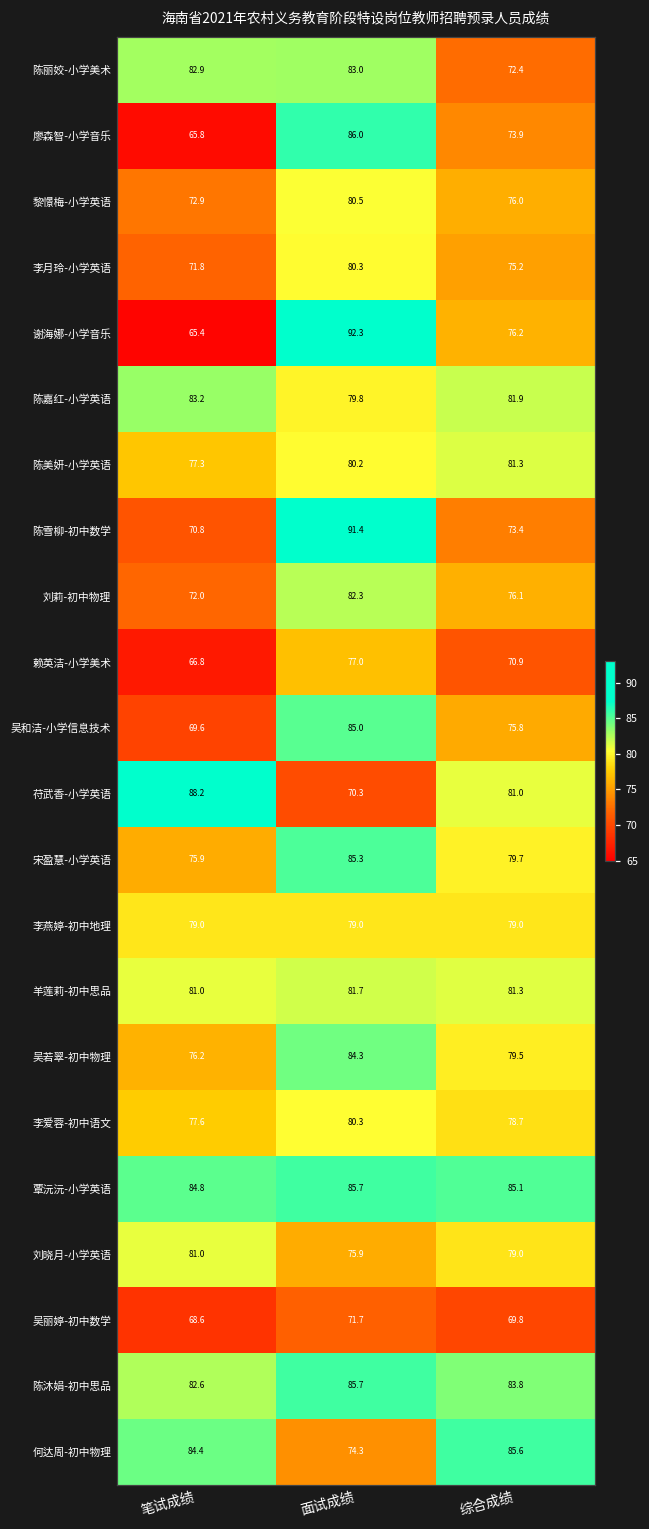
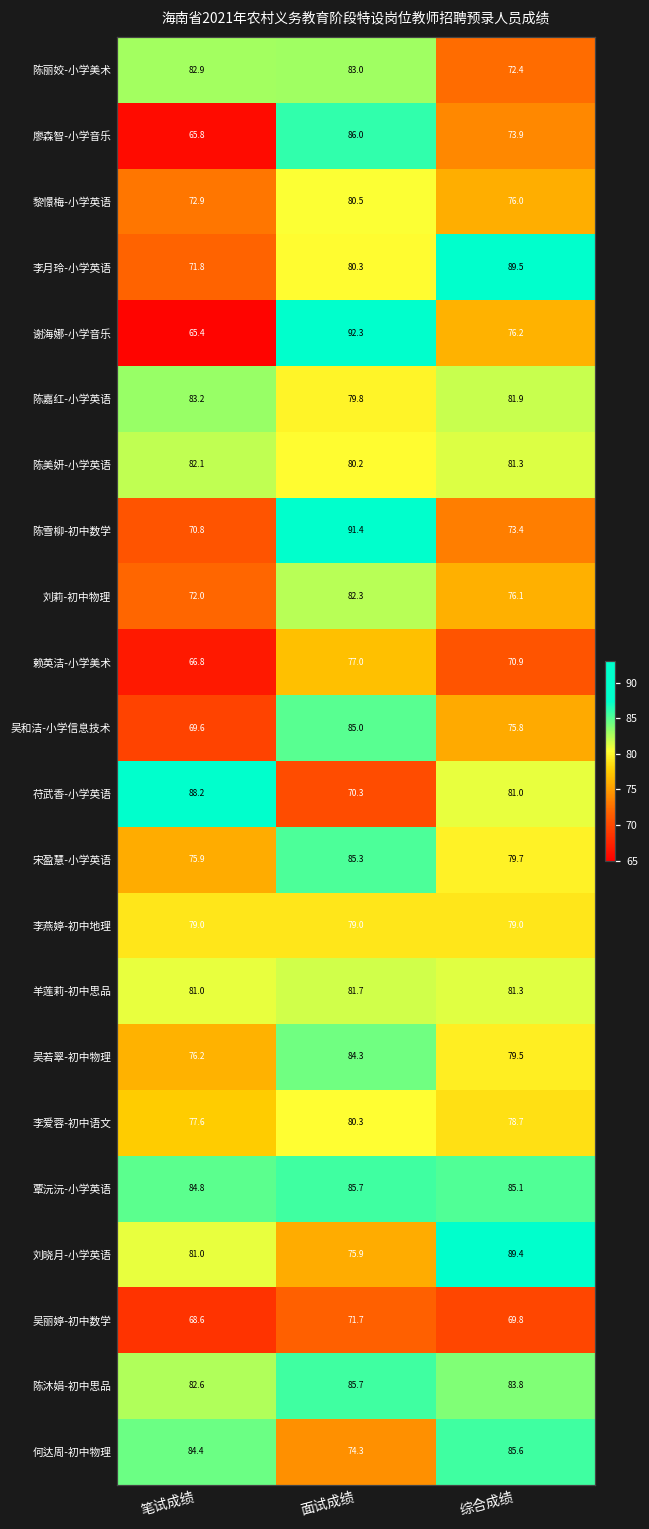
  {
    "陈丽姣-小学美术": {
      "笔试成绩": 82.9,
      "面试成绩": 83.0,
      "综合成绩": 72.4
    },
    "廖森智-小学音乐": {
      "笔试成绩": 65.8,
      "面试成绩": 86.0,
      "综合成绩": 73.9
    },
    "黎憬梅-小学英语": {
      "笔试成绩": 72.9,
      "面试成绩": 80.5,
      "综合成绩": 76.0
    },
    "李月玲-小学英语": {
      "笔试成绩": 71.8,
      "面试成绩": 80.3,
-     "综合成绩": 75.2
+     "综合成绩": 89.5
    },
    "谢海娜-小学音乐": {
      "笔试成绩": 65.4,
      "面试成绩": 92.3,
      "综合成绩": 76.2
    },
    "陈嘉红-小学英语": {
      "笔试成绩": 83.2,
      "面试成绩": 79.8,
      "综合成绩": 81.9
    },
    "陈美妍-小学英语": {
-     "笔试成绩": 77.3,
+     "笔试成绩": 82.1,
      "面试成绩": 80.2,
      "综合成绩": 81.3
    },
    "陈雪柳-初中数学": {
      "笔试成绩": 70.8,
      "面试成绩": 91.4,
      "综合成绩": 73.4
    },
    "刘莉-初中物理": {
      "笔试成绩": 72.0,
      "面试成绩": 82.3,
      "综合成绩": 76.1
    },
    "赖英洁-小学美术": {
      "笔试成绩": 66.8,
      "面试成绩": 77.0,
      "综合成绩": 70.9
    },
    "吴和洁-小学信息技术": {
      "笔试成绩": 69.6,
      "面试成绩": 85.0,
      "综合成绩": 75.8
    },
    "苻武香-小学英语": {
      "笔试成绩": 88.2,
      "面试成绩": 70.3,
      "综合成绩": 81.0
    },
    "宋盈慧-小学英语": {
      "笔试成绩": 75.9,
      "面试成绩": 85.3,
      "综合成绩": 79.7
    },
    "李燕婷-初中地理": {
      "笔试成绩": 79.0,
      "面试成绩": 79.0,
      "综合成绩": 79.0
    },
    "羊莲莉-初中思品": {
      "笔试成绩": 81.0,
      "面试成绩": 81.7,
      "综合成绩": 81.3
    },
    "吴若翠-初中物理": {
      "笔试成绩": 76.2,
      "面试成绩": 84.3,
      "综合成绩": 79.5
    },
    "李爱蓉-初中语文": {
      "笔试成绩": 77.6,
      "面试成绩": 80.3,
      "综合成绩": 78.7
    },
    "覃沅沅-小学英语": {
      "笔试成绩": 84.8,
      "面试成绩": 85.7,
      "综合成绩": 85.1
    },
    "刘晓月-小学英语": {
      "笔试成绩": 81.0,
      "面试成绩": 75.9,
-     "综合成绩": 79.0
+     "综合成绩": 89.4
    },
    "吴丽婷-初中数学": {
      "笔试成绩": 68.6,
      "面试成绩": 71.7,
      "综合成绩": 69.8
    },
    "陈沐娟-初中思品": {
      "笔试成绩": 82.6,
      "面试成绩": 85.7,
      "综合成绩": 83.8
    },
    "何达周-初中物理": {
      "笔试成绩": 84.4,
      "面试成绩": 74.3,
      "综合成绩": 85.6
    }
  }
